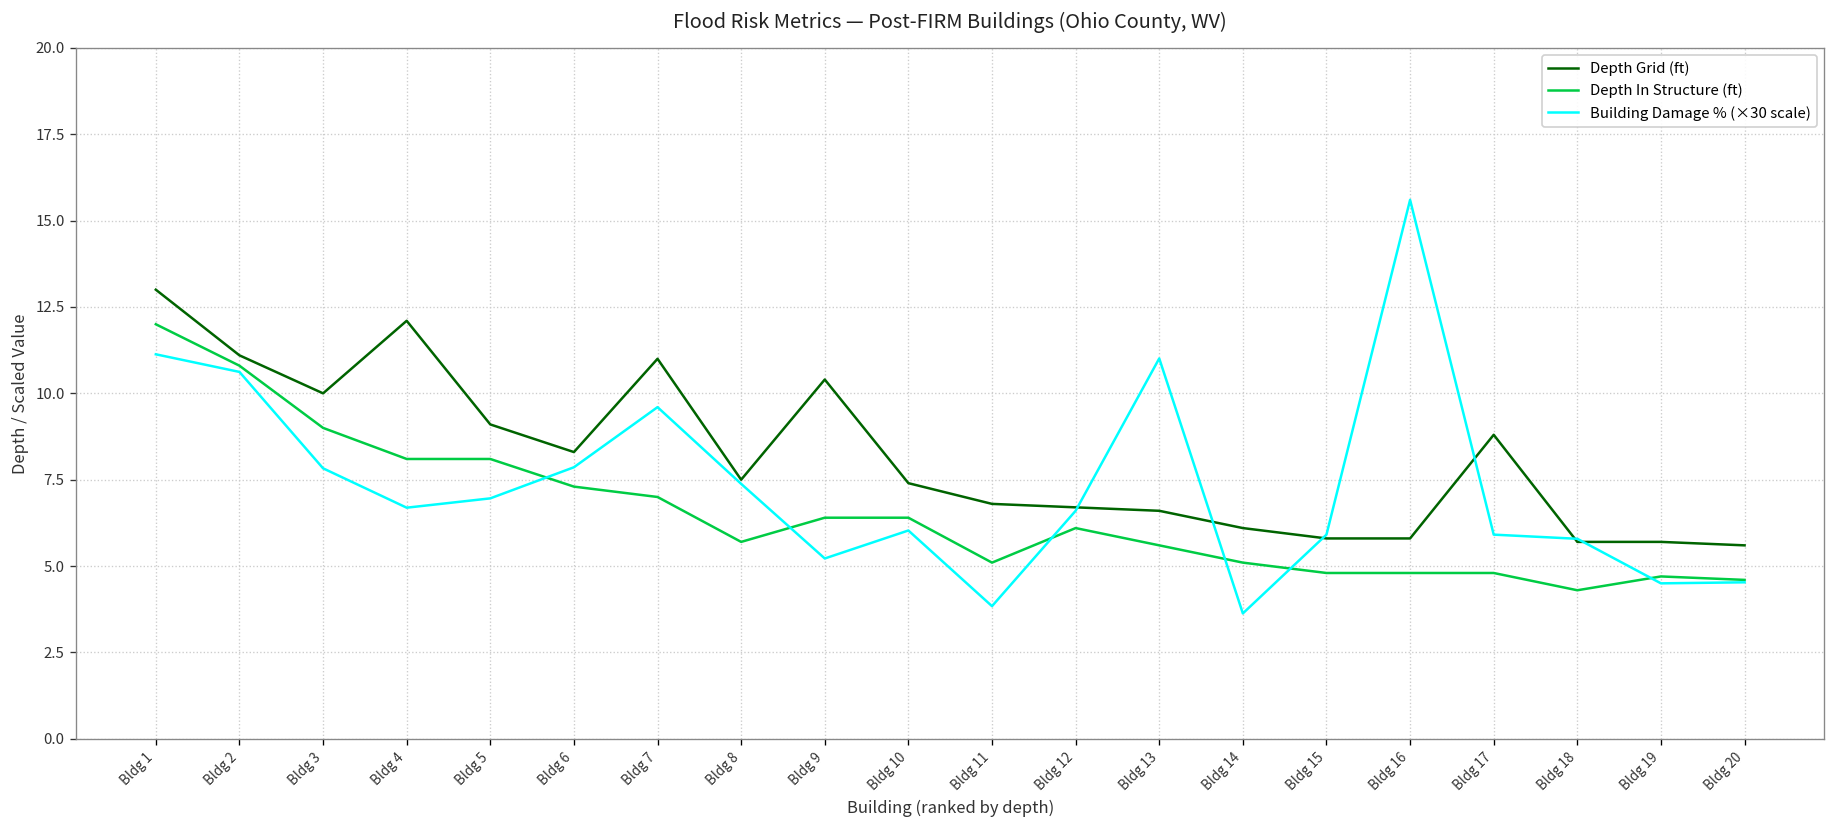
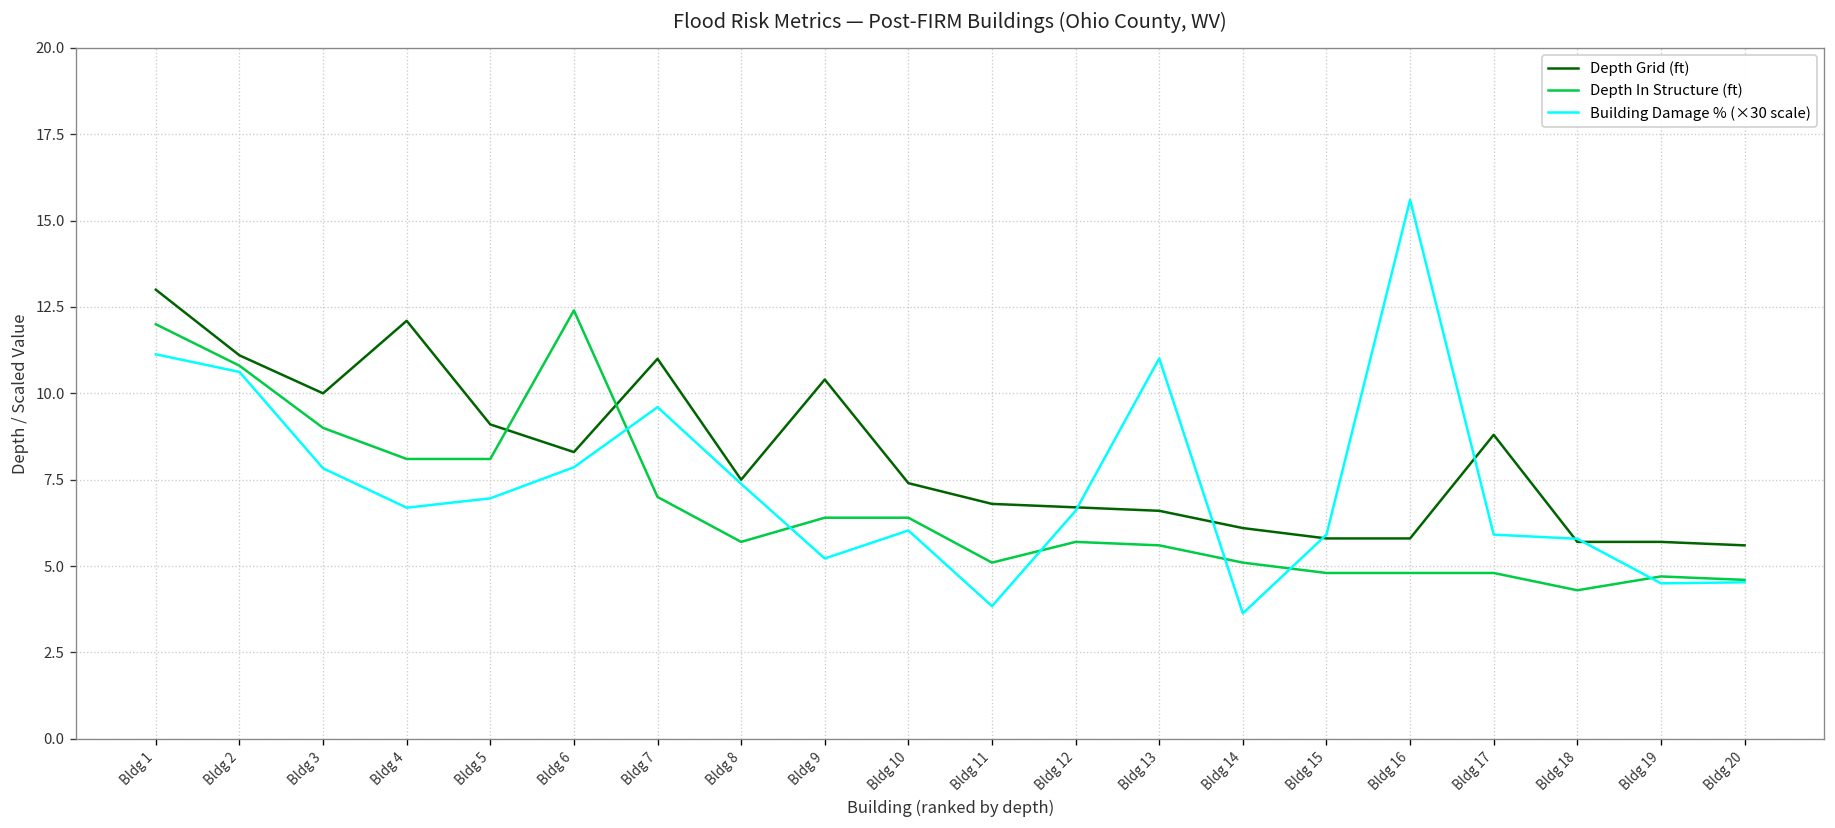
  {
    "Depth Grid (ft)": {
      "Bldg 1": 13.0,
      "Bldg 2": 11.1,
      "Bldg 3": 10.0,
      "Bldg 4": 12.1,
      "Bldg 5": 9.1,
      "Bldg 6": 8.3,
      "Bldg 7": 11.0,
      "Bldg 8": 7.5,
      "Bldg 9": 10.4,
      "Bldg 10": 7.4,
      "Bldg 11": 6.8,
      "Bldg 12": 6.7,
      "Bldg 13": 6.6,
      "Bldg 14": 6.1,
      "Bldg 15": 5.8,
      "Bldg 16": 5.8,
      "Bldg 17": 8.8,
      "Bldg 18": 5.7,
      "Bldg 19": 5.7,
      "Bldg 20": 5.6
    },
    "Depth In Structure (ft)": {
      "Bldg 1": 12.0,
      "Bldg 2": 10.8,
      "Bldg 3": 9.0,
      "Bldg 4": 8.1,
      "Bldg 5": 8.1,
-     "Bldg 6": 7.3,
+     "Bldg 6": 12.4,
      "Bldg 7": 7.0,
      "Bldg 8": 5.7,
      "Bldg 9": 6.4,
      "Bldg 10": 6.4,
      "Bldg 11": 5.1,
-     "Bldg 12": 6.1,
+     "Bldg 12": 5.7,
      "Bldg 13": 5.6,
      "Bldg 14": 5.1,
      "Bldg 15": 4.8,
      "Bldg 16": 4.8,
      "Bldg 17": 4.8,
      "Bldg 18": 4.3,
      "Bldg 19": 4.7
    },
    "Building Damage % (×30 scale)": {
      "Bldg 1": 11.1,
      "Bldg 2": 10.6,
      "Bldg 3": 7.8,
      "Bldg 4": 6.7,
      "Bldg 5": 7.0,
      "Bldg 6": 7.9,
      "Bldg 7": 9.6,
      "Bldg 8": 7.4,
      "Bldg 9": 5.2,
      "Bldg 10": 6.0,
      "Bldg 11": 3.8,
      "Bldg 12": 6.6,
      "Bldg 13": 11.0,
      "Bldg 14": 3.6,
      "Bldg 15": 5.9,
      "Bldg 16": 15.6,
      "Bldg 17": 5.9,
      "Bldg 18": 5.8,
      "Bldg 19": 4.5
    }
  }
